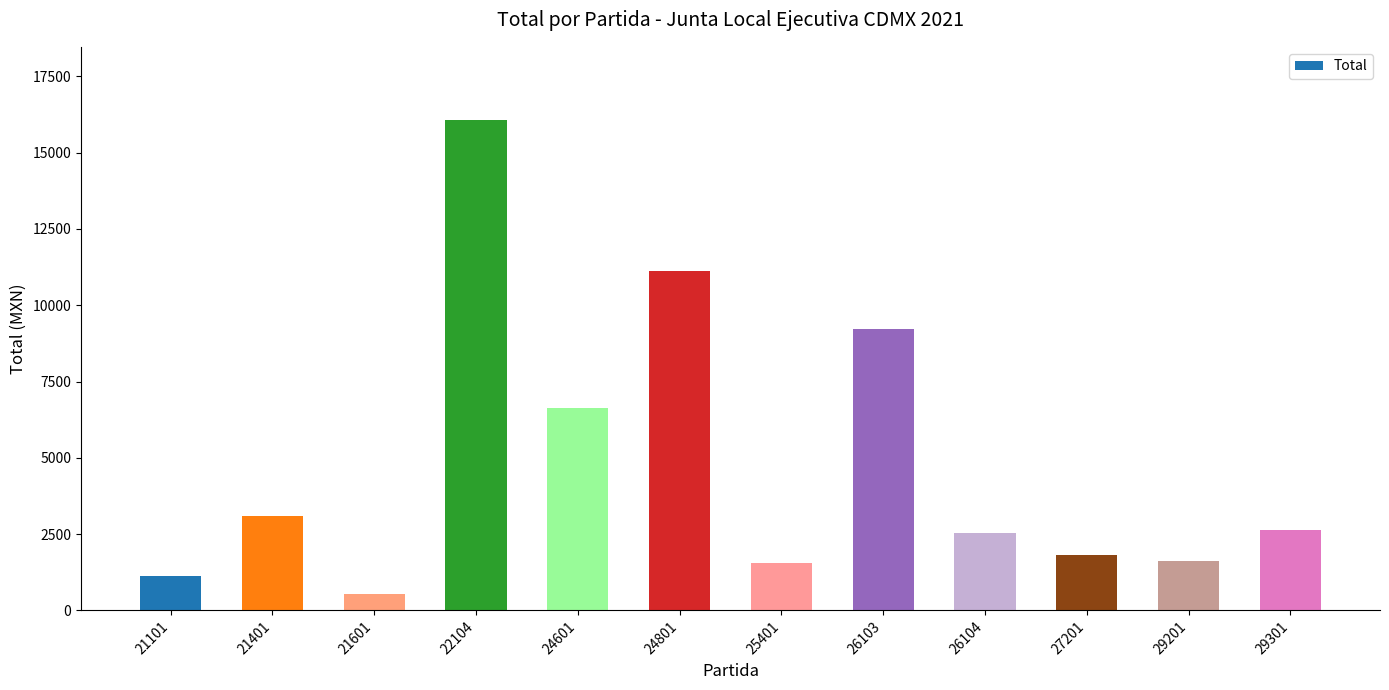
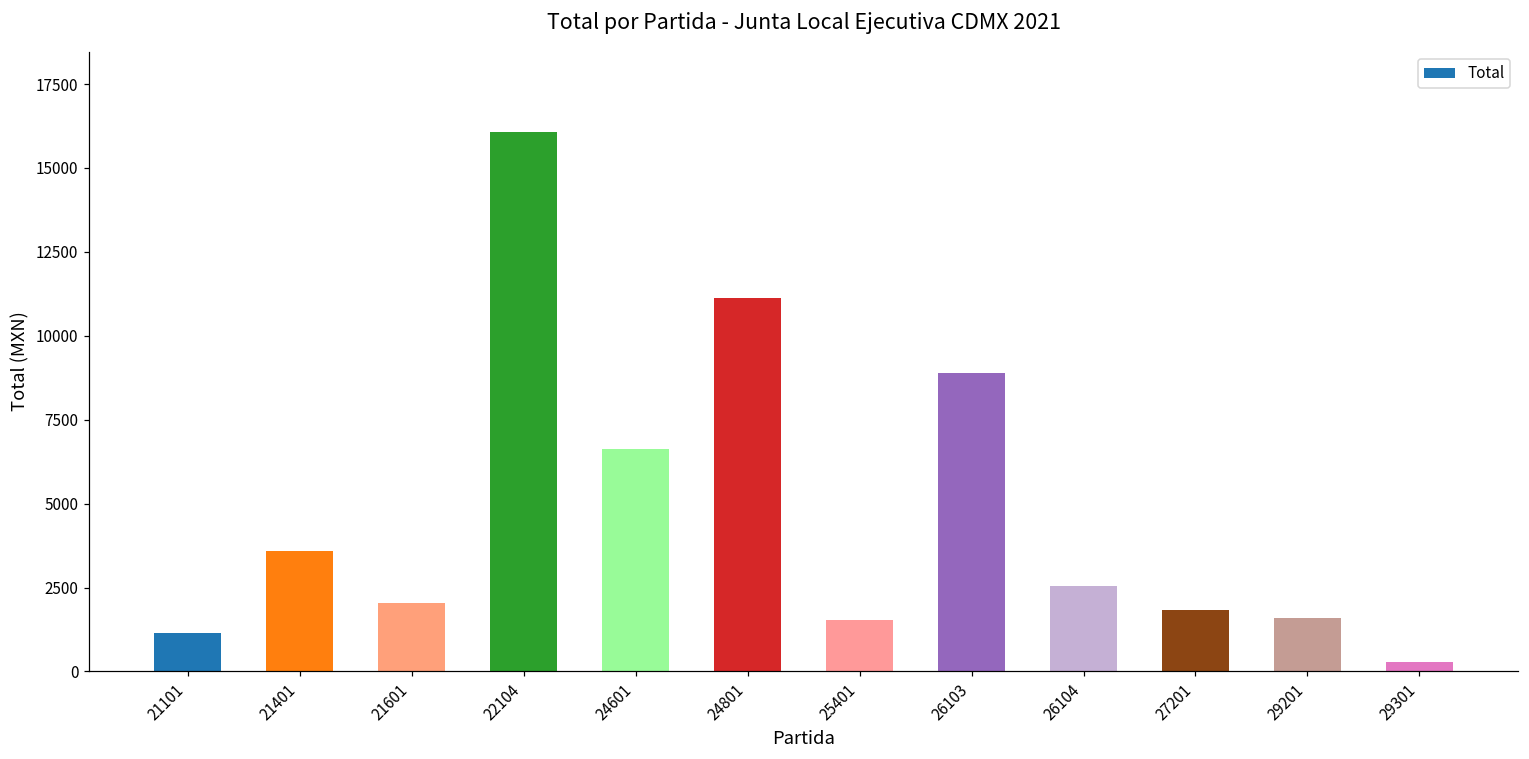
  {
    "21101": 1100,
-   "21401": 3100,
-   "21601": 500,
+   "21401": 3600,
+   "21601": 2000,
    "22104": 16100,
    "24601": 6600,
    "24801": 11100,
    "25401": 1500,
-   "26103": 9200,
+   "26103": 8900,
    "26104": 2500,
    "27201": 1800,
    "29201": 1600,
-   "29301": 2600
+   "29301": 300
  }
